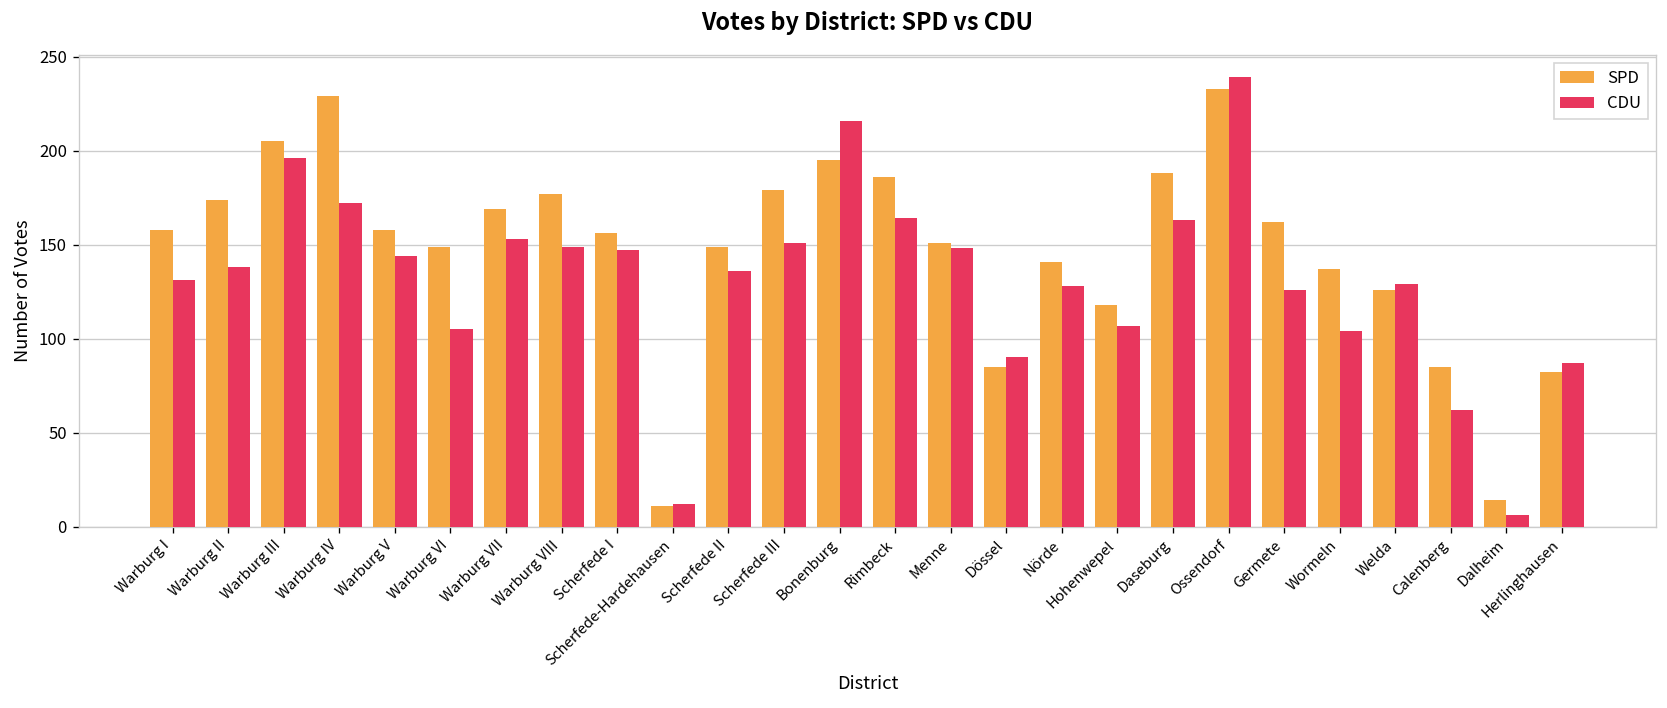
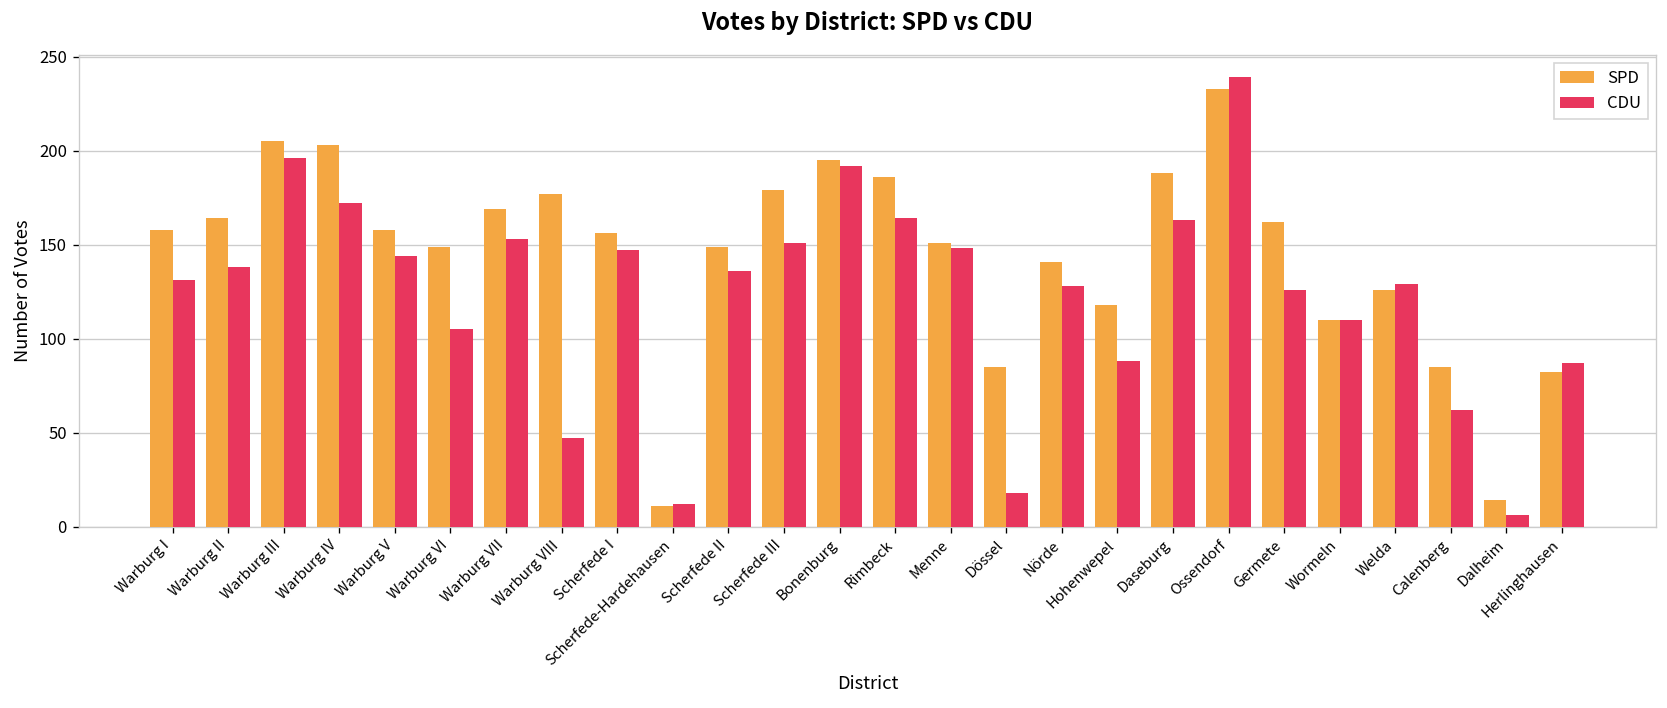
  {
    "SPD": {
      "Warburg I": 158,
-     "Warburg II": 174,
+     "Warburg II": 164,
      "Warburg III": 205,
-     "Warburg IV": 229,
+     "Warburg IV": 203,
      "Warburg V": 158,
      "Warburg VI": 149,
      "Warburg VII": 169,
      "Warburg VIII": 177,
      "Scherfede I": 156,
      "Scherfede-Hardehausen": 11,
      "Scherfede II": 149,
      "Scherfede III": 179,
      "Bonenburg": 195,
      "Rimbeck": 186,
      "Menne": 151,
      "Dössel": 85,
      "Nörde": 141,
      "Hohenwepel": 118,
      "Daseburg": 188,
      "Ossendorf": 233,
      "Germete": 162,
-     "Wormeln": 137,
+     "Wormeln": 110,
      "Welda": 126,
      "Calenberg": 85,
      "Dalheim": 14,
      "Herlinghausen": 82
    },
    "CDU": {
      "Warburg I": 131,
      "Warburg II": 138,
      "Warburg III": 196,
      "Warburg IV": 172,
      "Warburg V": 144,
      "Warburg VI": 105,
      "Warburg VII": 153,
-     "Warburg VIII": 149,
+     "Warburg VIII": 47,
      "Scherfede I": 147,
      "Scherfede-Hardehausen": 12,
      "Scherfede II": 136,
      "Scherfede III": 151,
-     "Bonenburg": 216,
+     "Bonenburg": 192,
      "Rimbeck": 164,
      "Menne": 148,
-     "Dössel": 90,
+     "Dössel": 18,
      "Nörde": 128,
-     "Hohenwepel": 107,
+     "Hohenwepel": 88,
      "Daseburg": 163,
      "Ossendorf": 239,
      "Germete": 126,
-     "Wormeln": 104,
+     "Wormeln": 110,
      "Welda": 129,
      "Calenberg": 62,
      "Dalheim": 6,
      "Herlinghausen": 87
    }
  }
